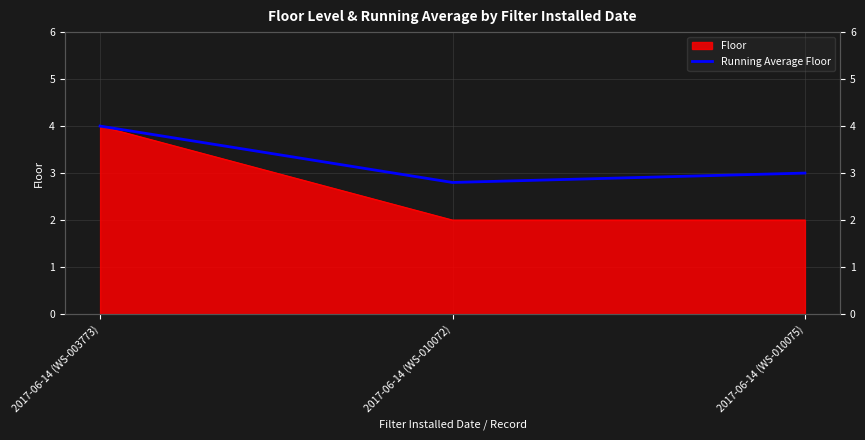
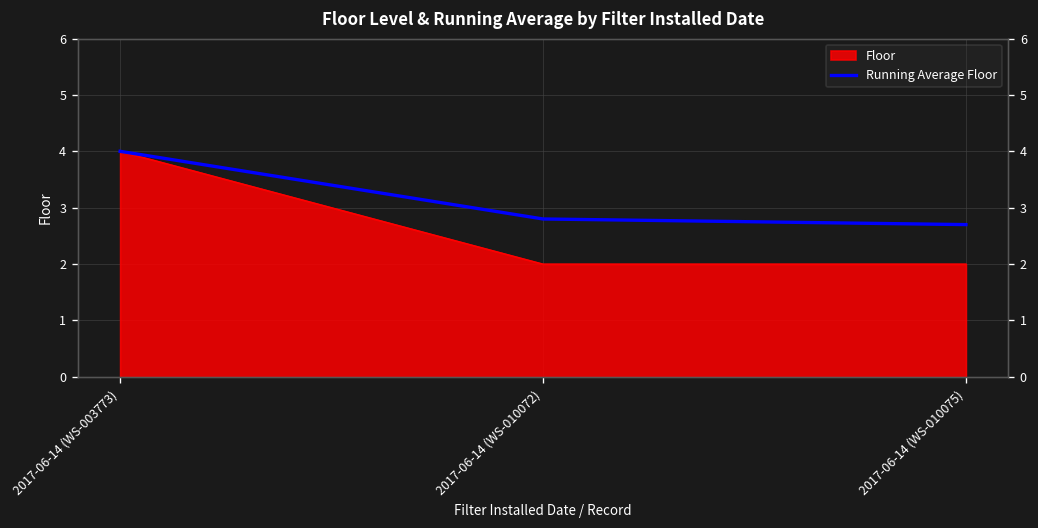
  {
    "Floor": {
      "2017-06-14 (WS-010072)": 2.0,
      "2017-06-14 (WS-010075)": 2.0
    },
    "Running Average Floor": {
      "2017-06-14 (WS-010072)": 2.8,
-     "2017-06-14 (WS-010075)": 3.0
+     "2017-06-14 (WS-010075)": 2.7
    }
  }
